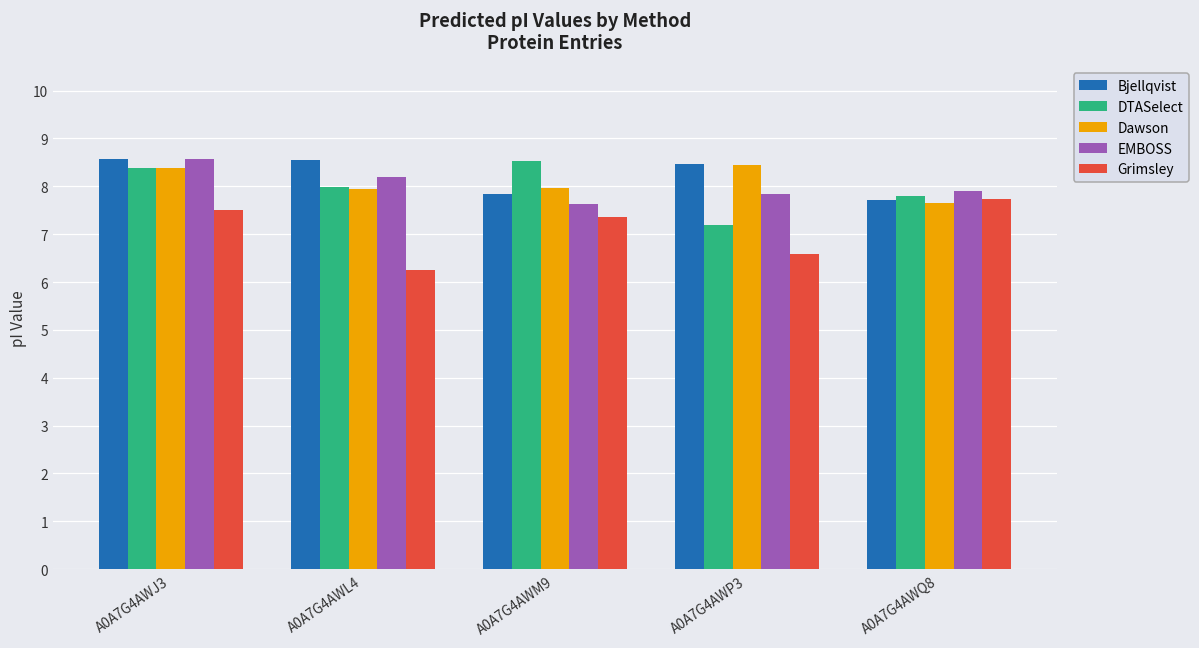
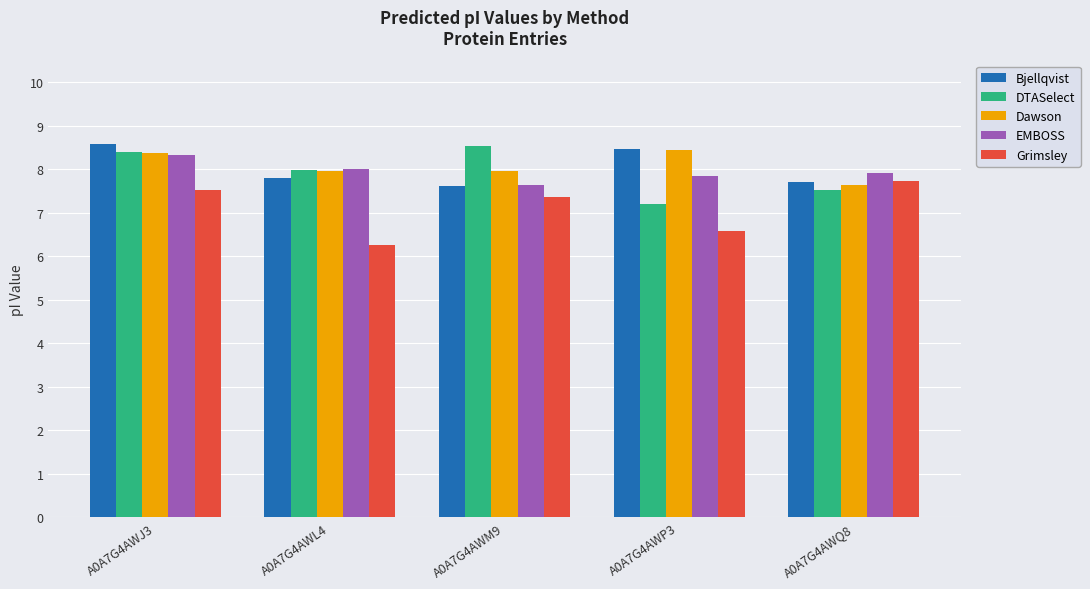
  {
    "Bjellqvist": {
      "A0A7G4AWJ3": 8.6,
-     "A0A7G4AWL4": 8.5,
-     "A0A7G4AWM9": 7.8,
+     "A0A7G4AWL4": 7.8,
+     "A0A7G4AWM9": 7.6,
      "A0A7G4AWP3": 8.5,
      "A0A7G4AWQ8": 7.7
    },
    "DTASelect": {
      "A0A7G4AWJ3": 8.4,
      "A0A7G4AWL4": 8.0,
      "A0A7G4AWM9": 8.5,
      "A0A7G4AWP3": 7.2,
-     "A0A7G4AWQ8": 7.8
+     "A0A7G4AWQ8": 7.5
    },
    "Dawson": {
      "A0A7G4AWJ3": 8.4,
      "A0A7G4AWL4": 8.0,
      "A0A7G4AWM9": 8.0,
      "A0A7G4AWP3": 8.4,
      "A0A7G4AWQ8": 7.6
    },
    "EMBOSS": {
-     "A0A7G4AWJ3": 8.6,
-     "A0A7G4AWL4": 8.2,
+     "A0A7G4AWJ3": 8.3,
+     "A0A7G4AWL4": 8.0,
      "A0A7G4AWM9": 7.6,
      "A0A7G4AWP3": 7.8,
      "A0A7G4AWQ8": 7.9
    },
    "Grimsley": {
      "A0A7G4AWJ3": 7.5,
      "A0A7G4AWL4": 6.3,
      "A0A7G4AWM9": 7.4,
      "A0A7G4AWP3": 6.6,
      "A0A7G4AWQ8": 7.7
    }
  }
